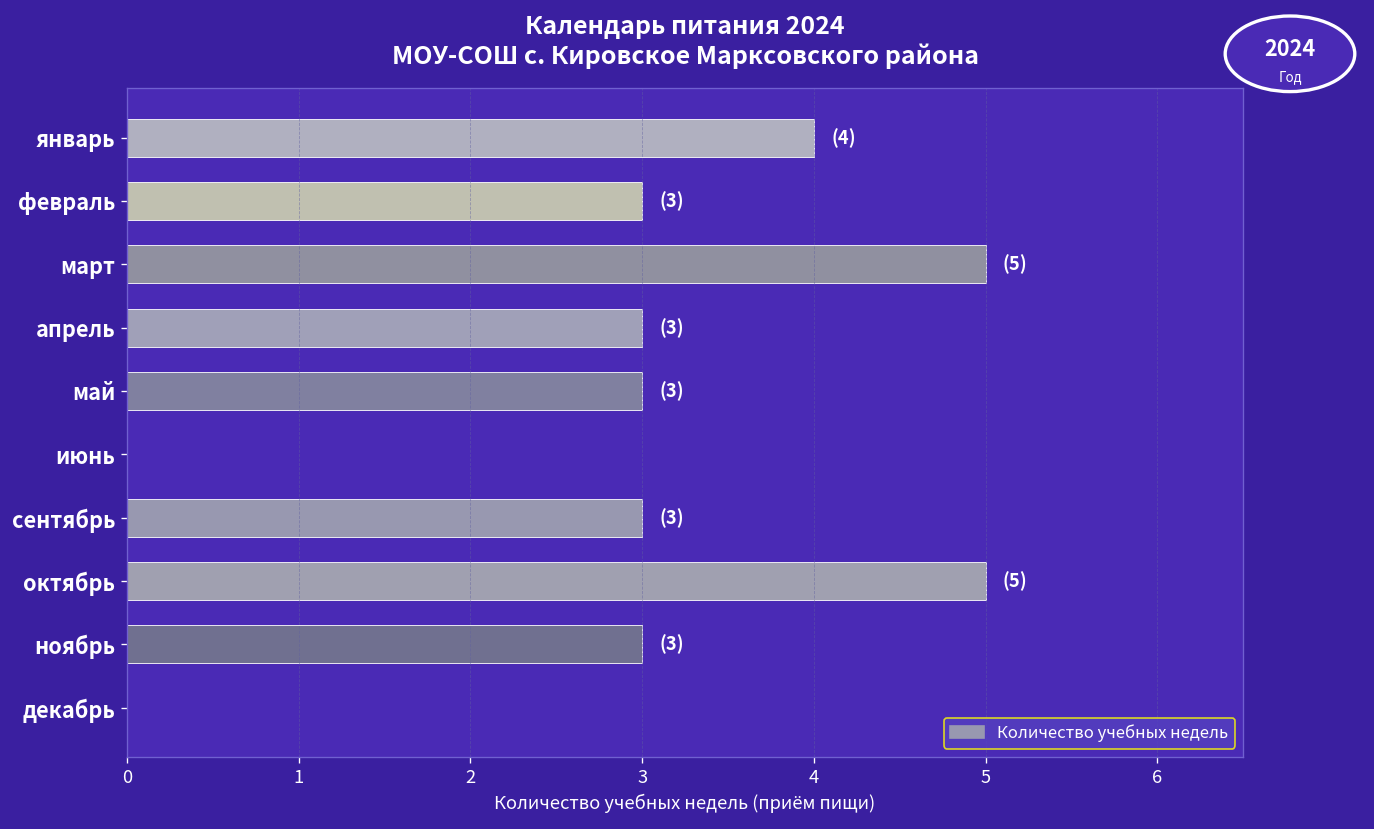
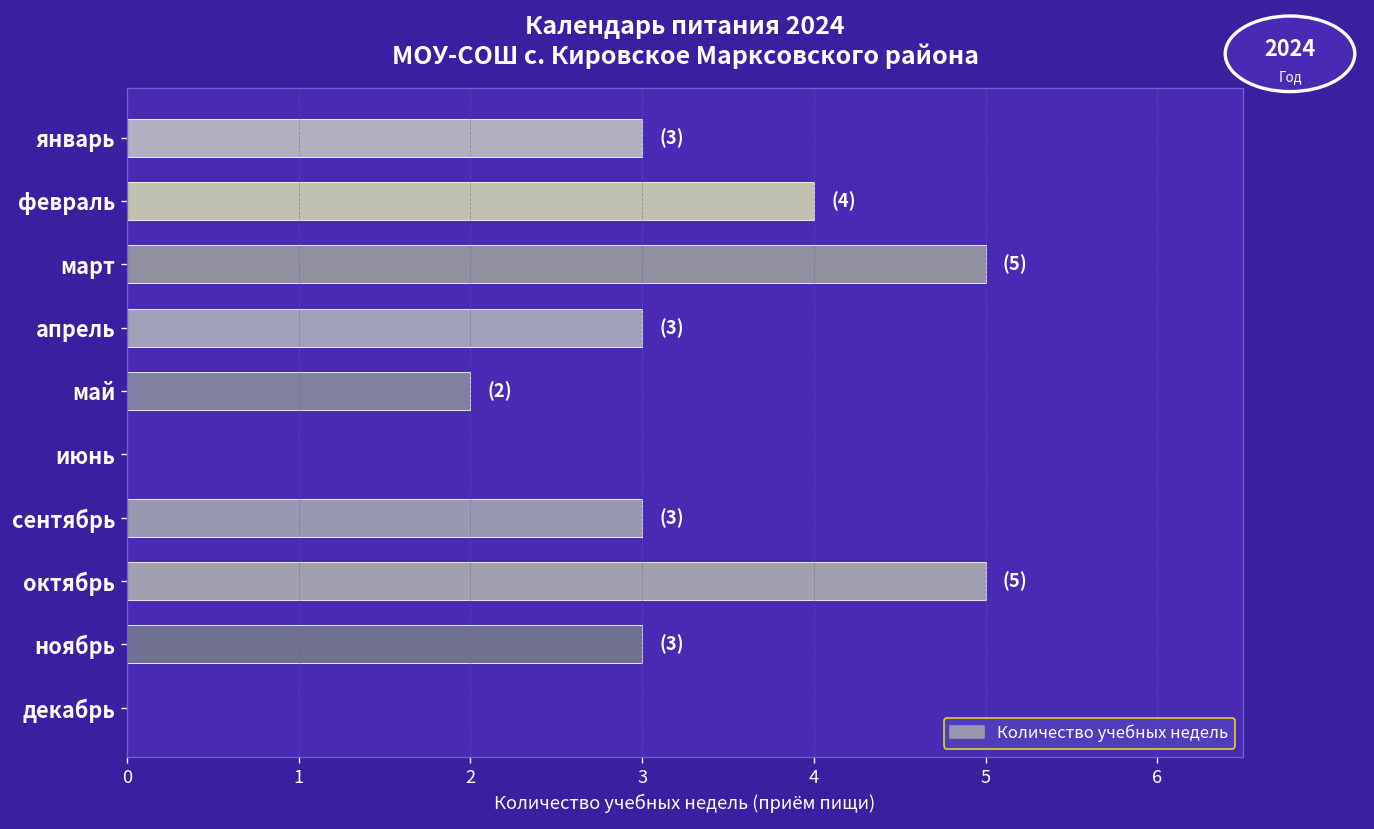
  {
-   "январь": "(4)",
-   "февраль": "(3)",
+   "январь": "(3)",
+   "февраль": "(4)",
    "март": "(5)",
    "апрель": "(3)",
-   "май": "(3)",
+   "май": "(2)",
    "сентябрь": "(3)",
    "октябрь": "(5)",
    "ноябрь": "(3)"
  }
